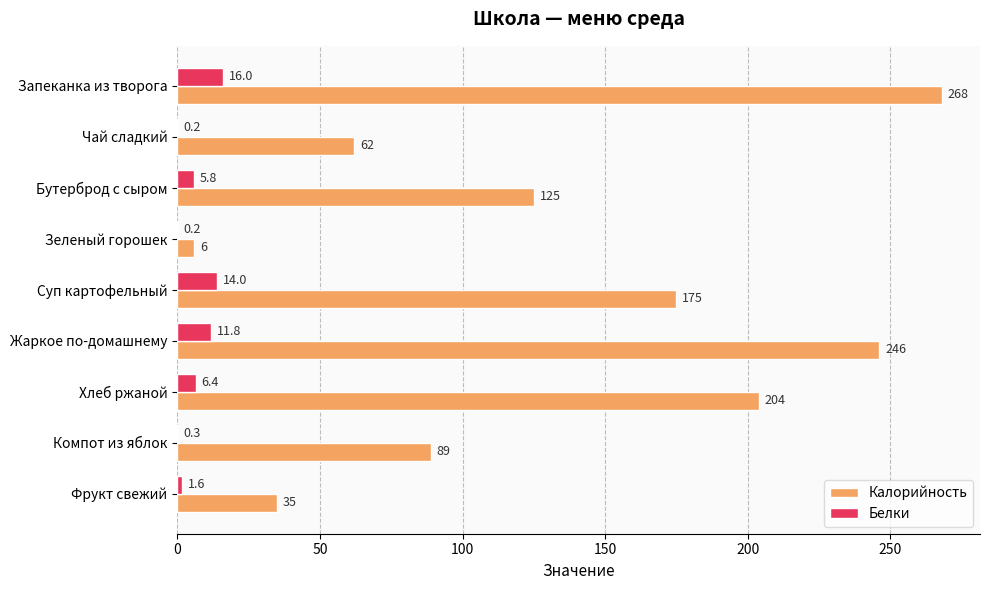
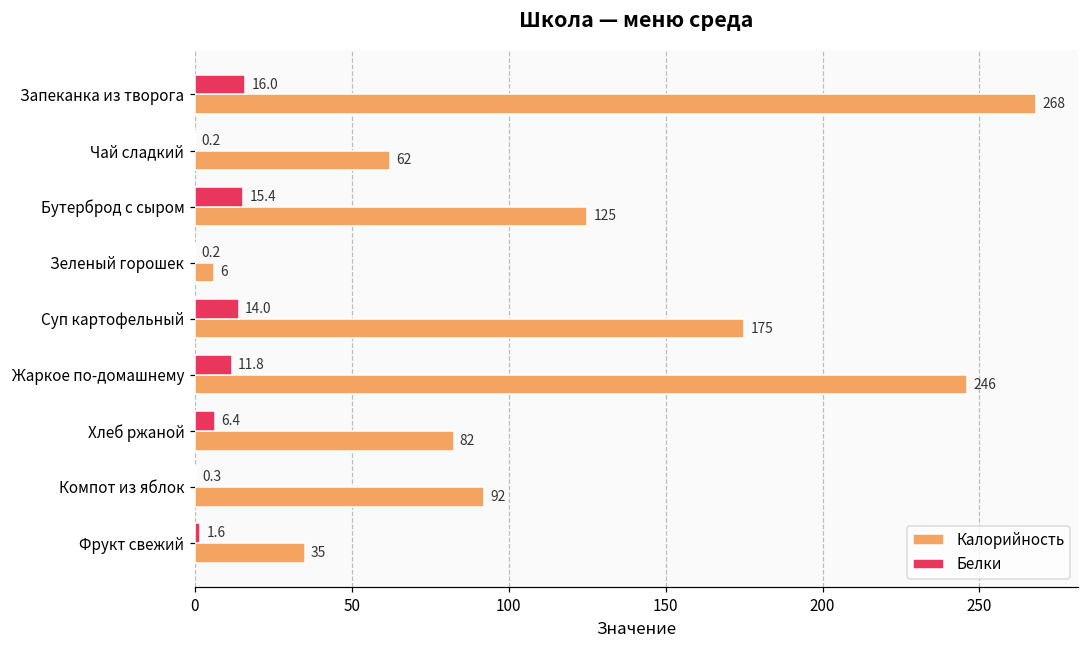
  {
    "Калорийность": {
      "Запеканка из творога": 268,
      "Чай сладкий": 62,
      "Бутерброд с сыром": 125,
      "Зеленый горошек": 6,
      "Суп картофельный": 175,
      "Жаркое по-домашнему": 246,
-     "Хлеб ржаной": 204,
-     "Компот из яблок": 89,
+     "Хлеб ржаной": 82,
+     "Компот из яблок": 92,
      "Фрукт свежий": 35
    },
    "Белки": {
      "Запеканка из творога": 16.0,
      "Чай сладкий": 0.2,
-     "Бутерброд с сыром": 5.8,
+     "Бутерброд с сыром": 15.4,
      "Зеленый горошек": 0.2,
      "Суп картофельный": 14.0,
      "Жаркое по-домашнему": 11.8,
      "Хлеб ржаной": 6.4,
      "Компот из яблок": 0.3,
      "Фрукт свежий": 1.6
    }
  }
